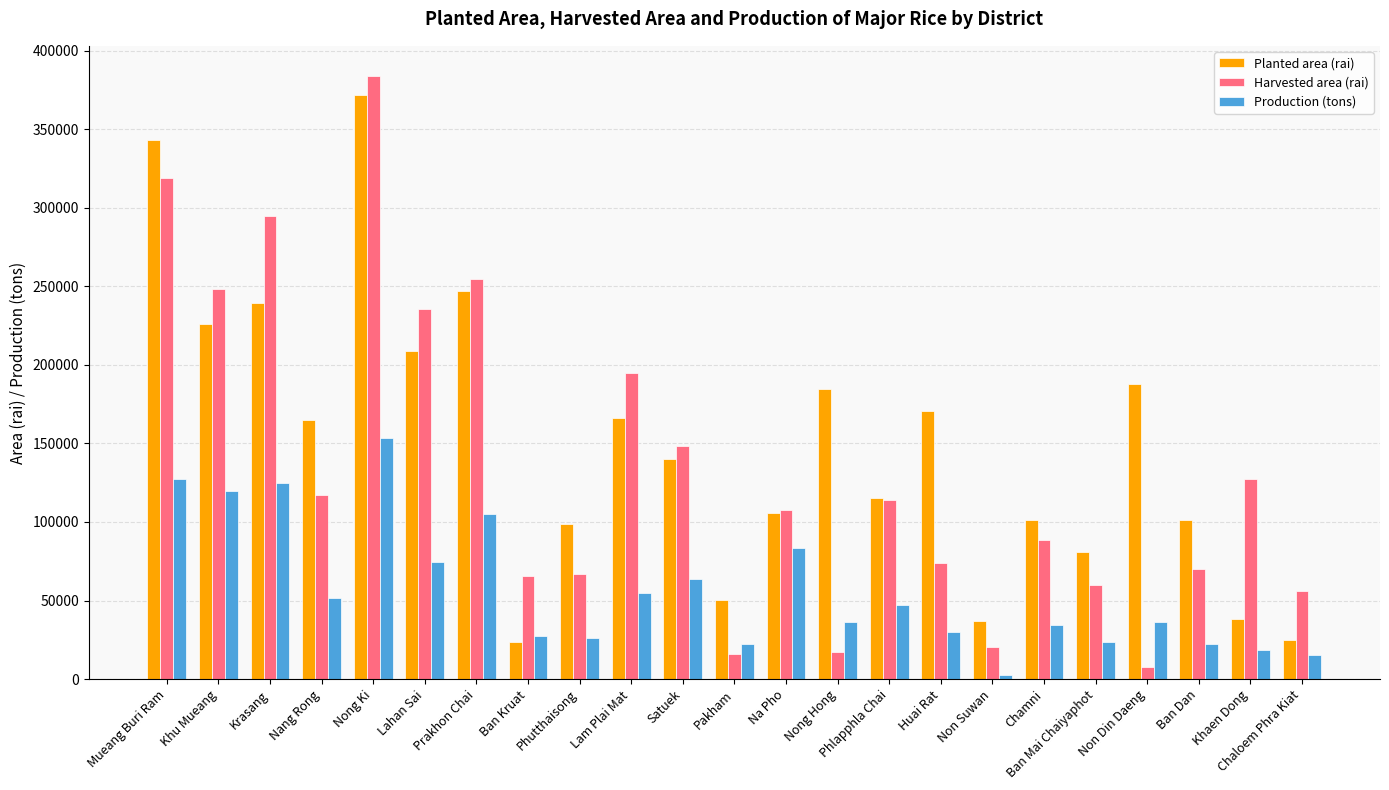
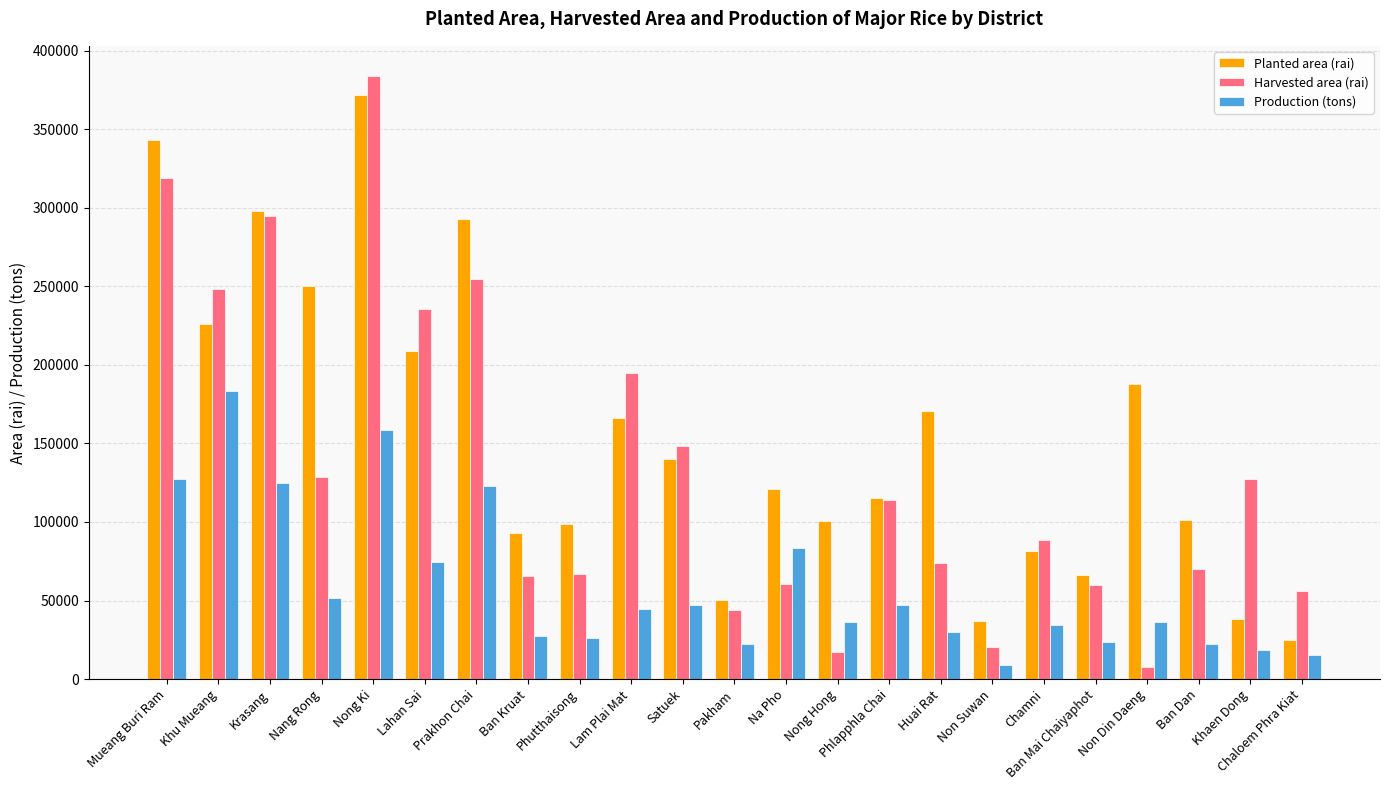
  {
    "Planted area (rai)": {
      "Mueang Buri Ram": 343000,
      "Khu Mueang": 226000,
-     "Krasang": 239000,
-     "Nang Rong": 165000,
+     "Krasang": 298000,
+     "Nang Rong": 250000,
      "Nong Ki": 372000,
      "Lahan Sai": 209000,
-     "Prakhon Chai": 247000,
-     "Ban Kruat": 24000,
+     "Prakhon Chai": 293000,
+     "Ban Kruat": 93000,
      "Phutthaisong": 99000,
      "Lam Plai Mat": 166000,
      "Satuek": 140000,
      "Pakham": 50000,
-     "Na Pho": 106000,
-     "Nong Hong": 184000,
+     "Na Pho": 121000,
+     "Nong Hong": 101000,
      "Phlapphla Chai": 115000,
      "Huai Rat": 171000,
      "Non Suwan": 37000,
-     "Chamni": 101000,
-     "Ban Mai Chaiyaphot": 81000,
+     "Chamni": 81000,
+     "Ban Mai Chaiyaphot": 66000,
      "Non Din Daeng": 188000,
      "Ban Dan": 101000,
      "Khaen Dong": 38000,
      "Chaloem Phra Kiat": 25000
    },
    "Harvested area (rai)": {
      "Mueang Buri Ram": 319000,
      "Khu Mueang": 248000,
      "Krasang": 295000,
-     "Nang Rong": 117000,
+     "Nang Rong": 129000,
      "Nong Ki": 384000,
      "Lahan Sai": 236000,
      "Prakhon Chai": 255000,
      "Ban Kruat": 65000,
      "Phutthaisong": 67000,
      "Lam Plai Mat": 195000,
      "Satuek": 148000,
-     "Pakham": 16000,
-     "Na Pho": 108000,
+     "Pakham": 44000,
+     "Na Pho": 61000,
      "Nong Hong": 17000,
      "Phlapphla Chai": 114000,
      "Huai Rat": 74000,
      "Non Suwan": 20000,
      "Chamni": 88000,
      "Ban Mai Chaiyaphot": 60000,
      "Non Din Daeng": 8000,
      "Ban Dan": 70000,
      "Khaen Dong": 127000,
      "Chaloem Phra Kiat": 56000
    },
    "Production (tons)": {
      "Mueang Buri Ram": 127000,
-     "Khu Mueang": 119000,
+     "Khu Mueang": 183000,
      "Krasang": 125000,
      "Nang Rong": 51000,
-     "Nong Ki": 153000,
+     "Nong Ki": 159000,
      "Lahan Sai": 74000,
-     "Prakhon Chai": 105000,
+     "Prakhon Chai": 123000,
      "Ban Kruat": 27000,
      "Phutthaisong": 26000,
-     "Lam Plai Mat": 55000,
-     "Satuek": 64000,
+     "Lam Plai Mat": 45000,
+     "Satuek": 47000,
      "Pakham": 23000,
      "Na Pho": 83000,
      "Nong Hong": 36000,
      "Phlapphla Chai": 47000,
      "Huai Rat": 30000,
-     "Non Suwan": 3000,
+     "Non Suwan": 9000,
      "Chamni": 34000,
      "Ban Mai Chaiyaphot": 24000,
      "Non Din Daeng": 36000,
      "Ban Dan": 22000,
      "Khaen Dong": 18000,
      "Chaloem Phra Kiat": 15000
    }
  }
